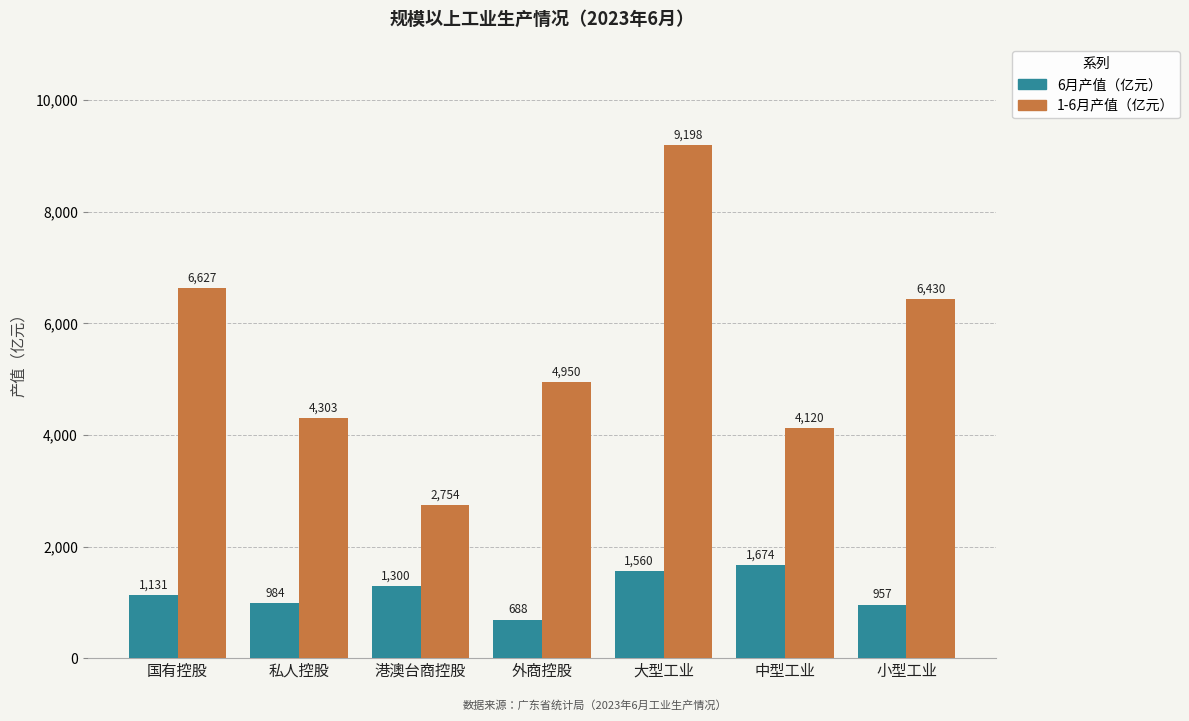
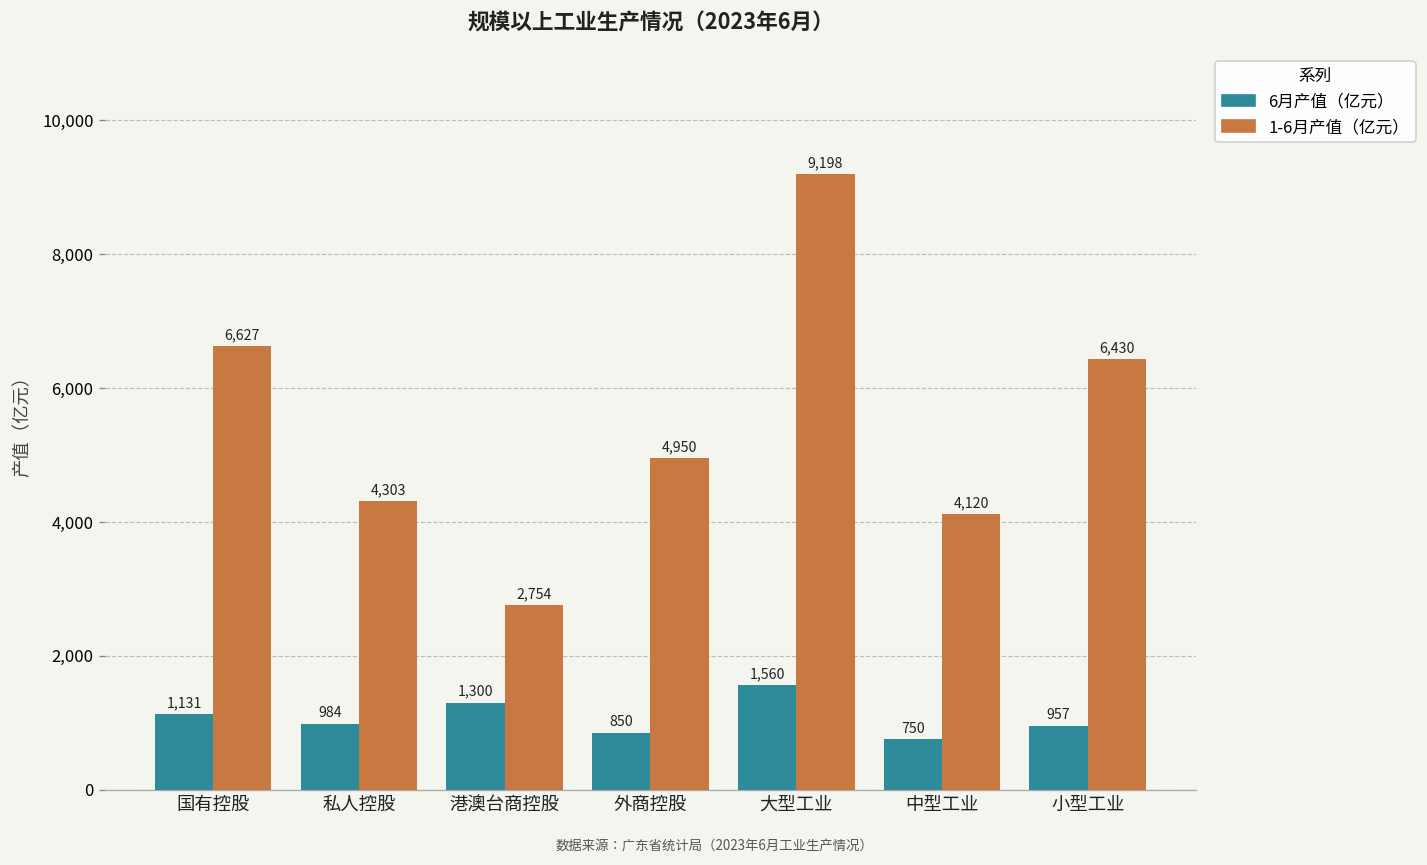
  {
    "6月产值（亿元）": {
      "国有控股": "1,131",
      "私人控股": "984",
      "港澳台商控股": "1,300",
-     "外商控股": "688",
+     "外商控股": "850",
      "大型工业": "1,560",
-     "中型工业": "1,674",
+     "中型工业": "750",
      "小型工业": "957"
    },
    "1-6月产值（亿元）": {
      "国有控股": "6,627",
      "私人控股": "4,303",
      "港澳台商控股": "2,754",
      "外商控股": "4,950",
      "大型工业": "9,198",
      "中型工业": "4,120",
      "小型工业": "6,430"
    }
  }
